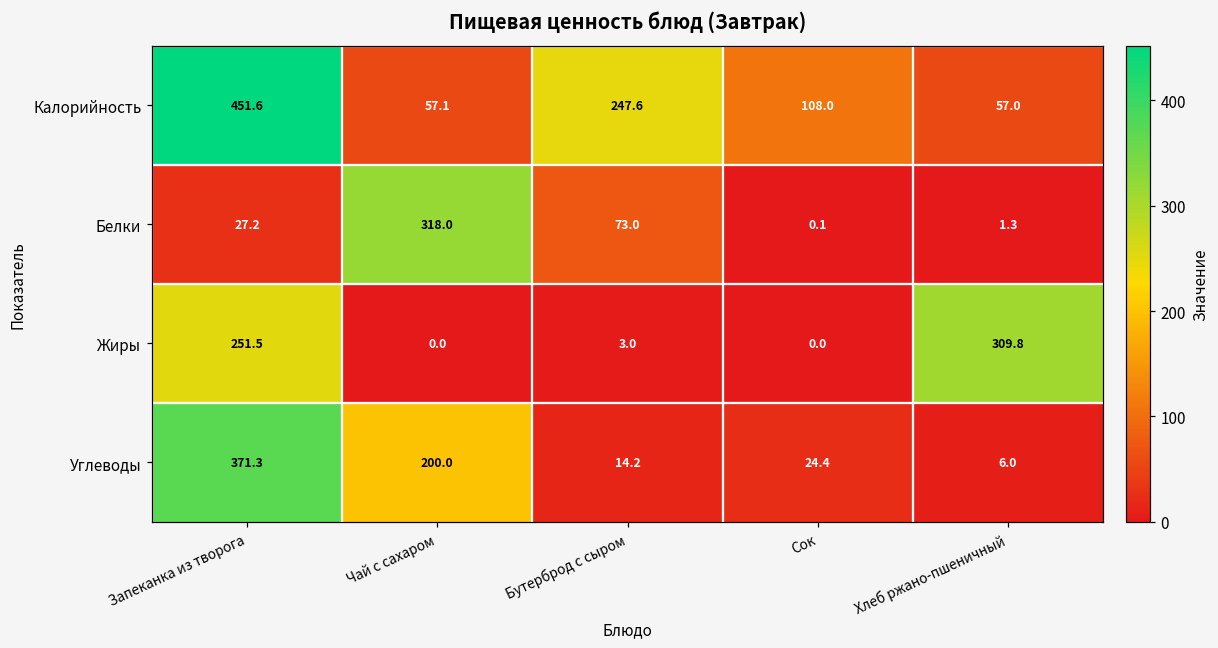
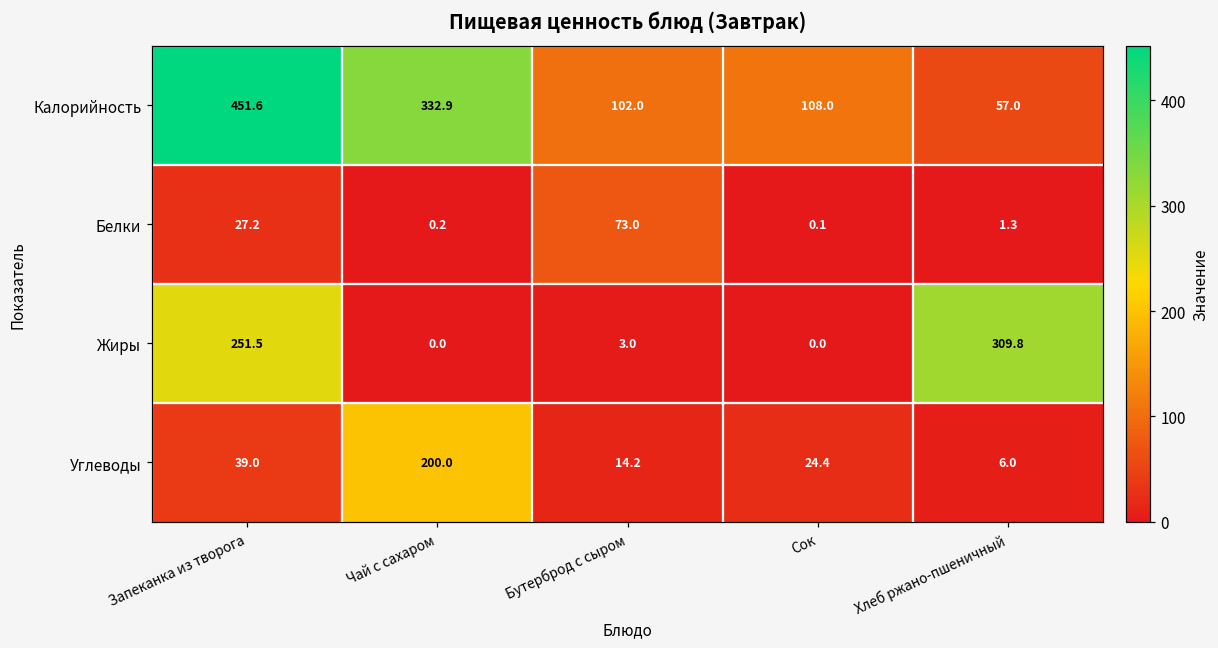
  {
    "Калорийность": {
      "Запеканка из творога": 451.6,
-     "Чай с сахаром": 57.1,
-     "Бутерброд с сыром": 247.6,
+     "Чай с сахаром": 332.9,
+     "Бутерброд с сыром": 102.0,
      "Сок": 108.0,
      "Хлеб ржано-пшеничный": 57.0
    },
    "Белки": {
      "Запеканка из творога": 27.2,
-     "Чай с сахаром": 318.0,
+     "Чай с сахаром": 0.2,
      "Бутерброд с сыром": 73.0,
      "Сок": 0.1,
      "Хлеб ржано-пшеничный": 1.3
    },
    "Жиры": {
      "Запеканка из творога": 251.5,
      "Чай с сахаром": 0.0,
      "Бутерброд с сыром": 3.0,
      "Сок": 0.0,
      "Хлеб ржано-пшеничный": 309.8
    },
    "Углеводы": {
-     "Запеканка из творога": 371.3,
+     "Запеканка из творога": 39.0,
      "Чай с сахаром": 200.0,
      "Бутерброд с сыром": 14.2,
      "Сок": 24.4,
      "Хлеб ржано-пшеничный": 6.0
    }
  }
